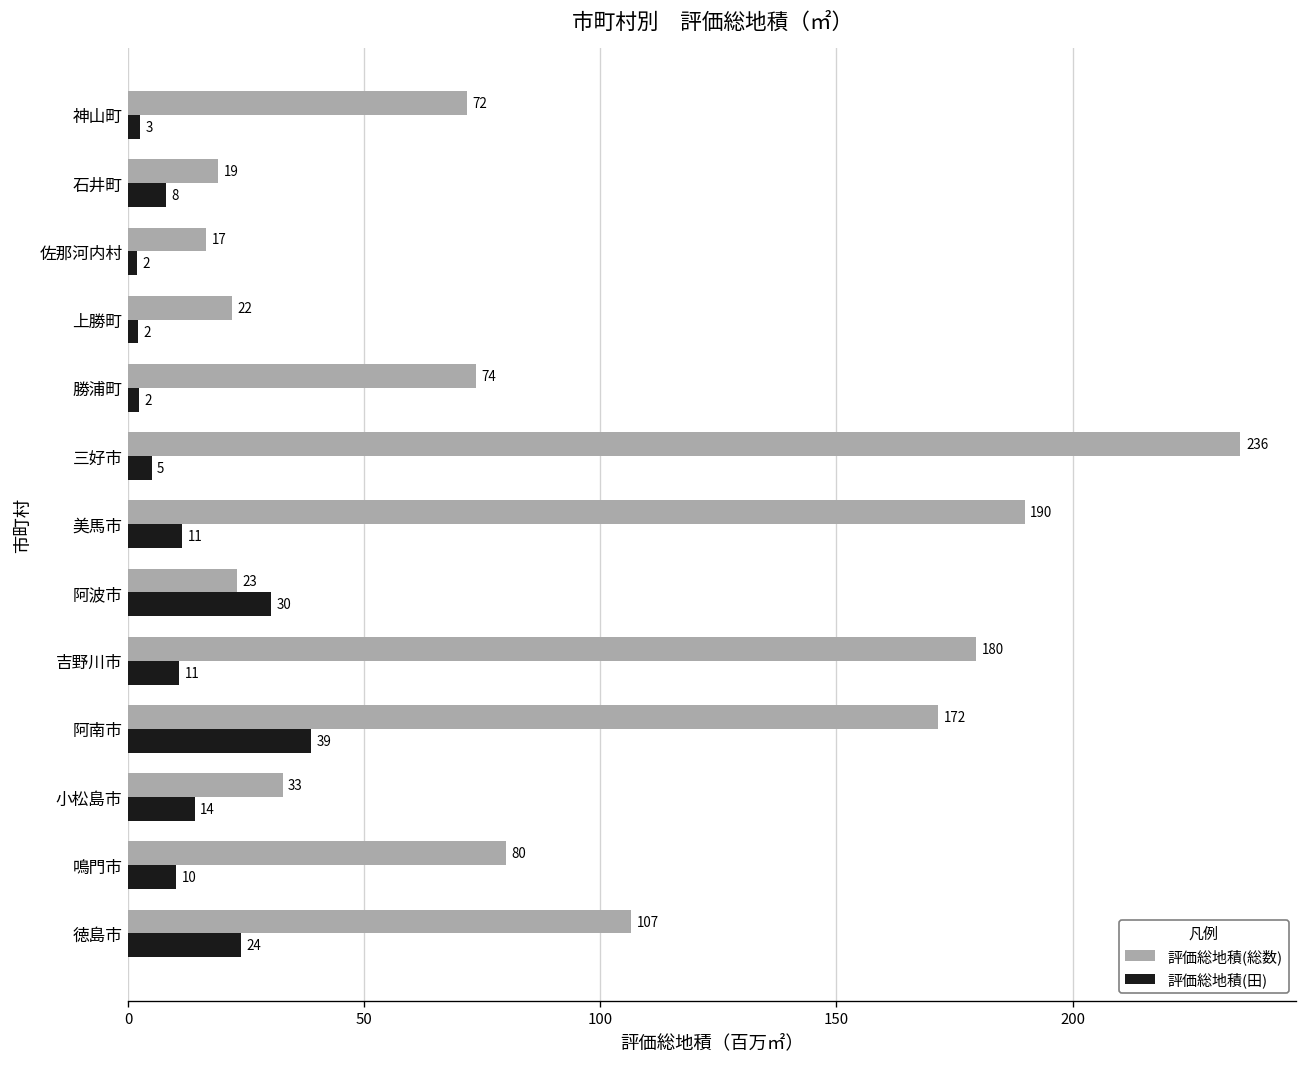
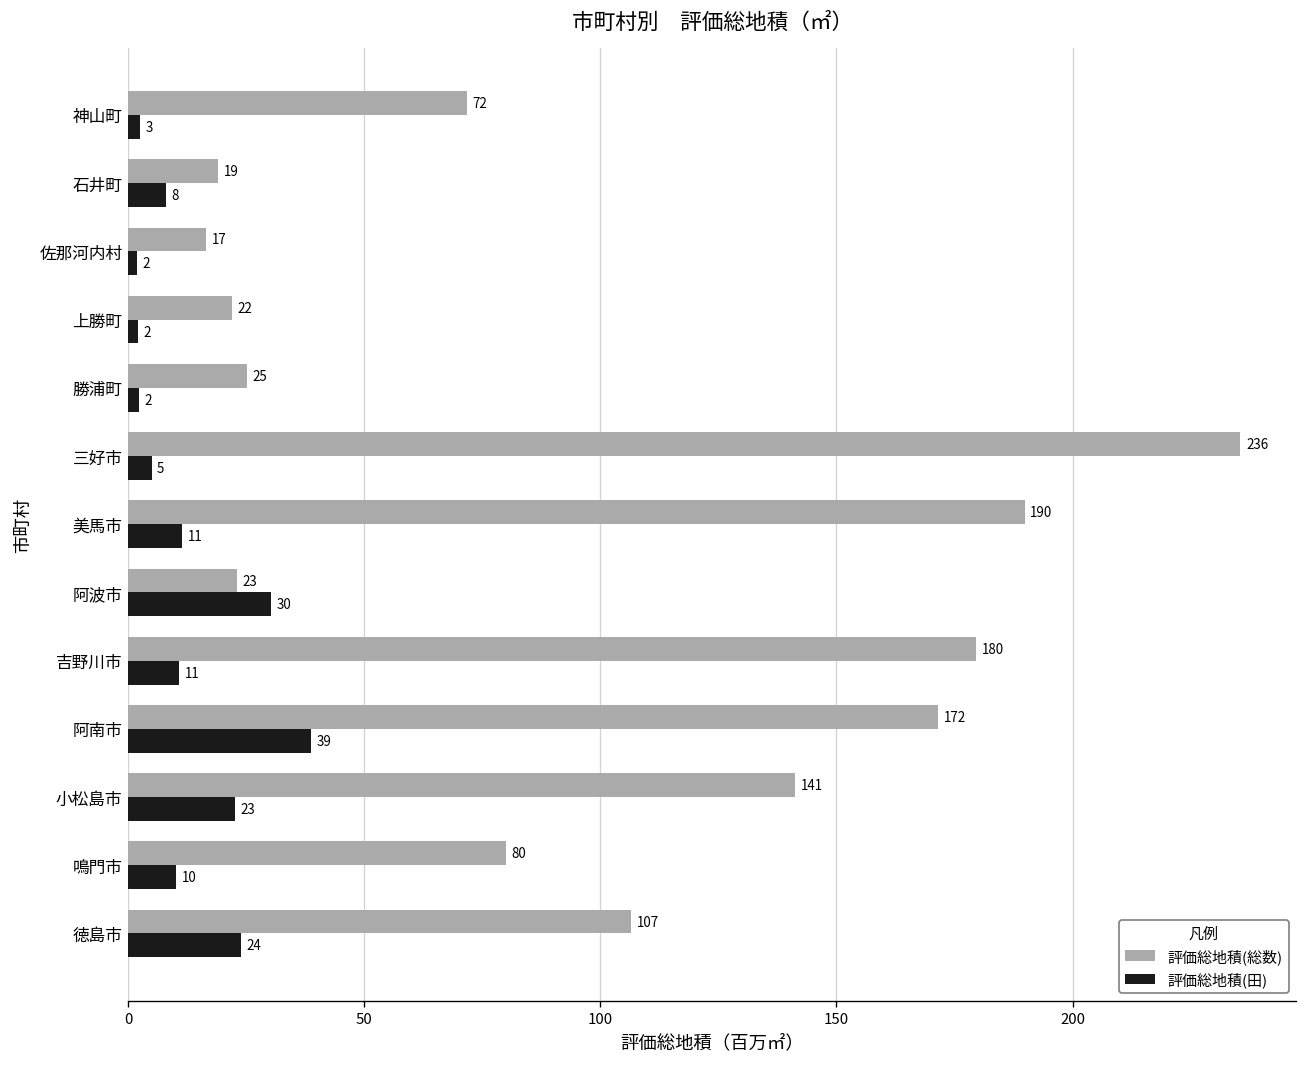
  {
    "評価総地積(総数)": {
      "神山町": 72,
      "石井町": 19,
      "佐那河内村": 17,
      "上勝町": 22,
-     "勝浦町": 74,
+     "勝浦町": 25,
      "三好市": 236,
      "美馬市": 190,
      "阿波市": 23,
      "吉野川市": 180,
      "阿南市": 172,
-     "小松島市": 33,
+     "小松島市": 141,
      "鳴門市": 80,
      "徳島市": 107
    },
    "評価総地積(田)": {
      "神山町": 3,
      "石井町": 8,
      "佐那河内村": 2,
      "上勝町": 2,
      "勝浦町": 2,
      "三好市": 5,
      "美馬市": 11,
      "阿波市": 30,
      "吉野川市": 11,
      "阿南市": 39,
-     "小松島市": 14,
+     "小松島市": 23,
      "鳴門市": 10,
      "徳島市": 24
    }
  }
